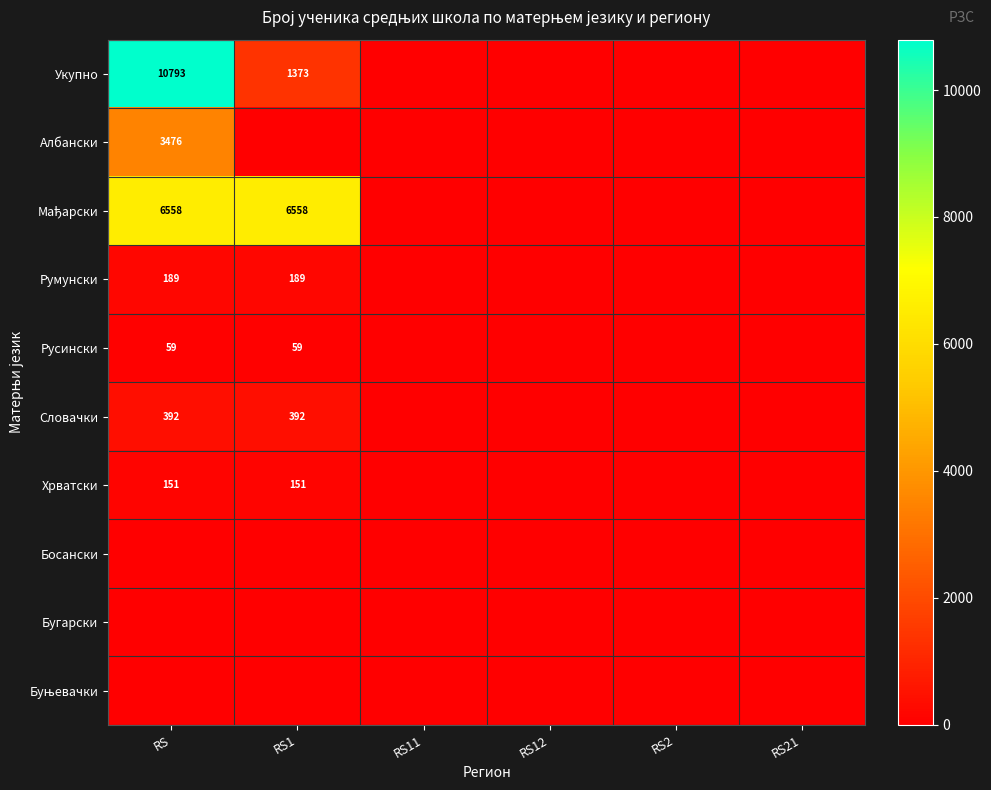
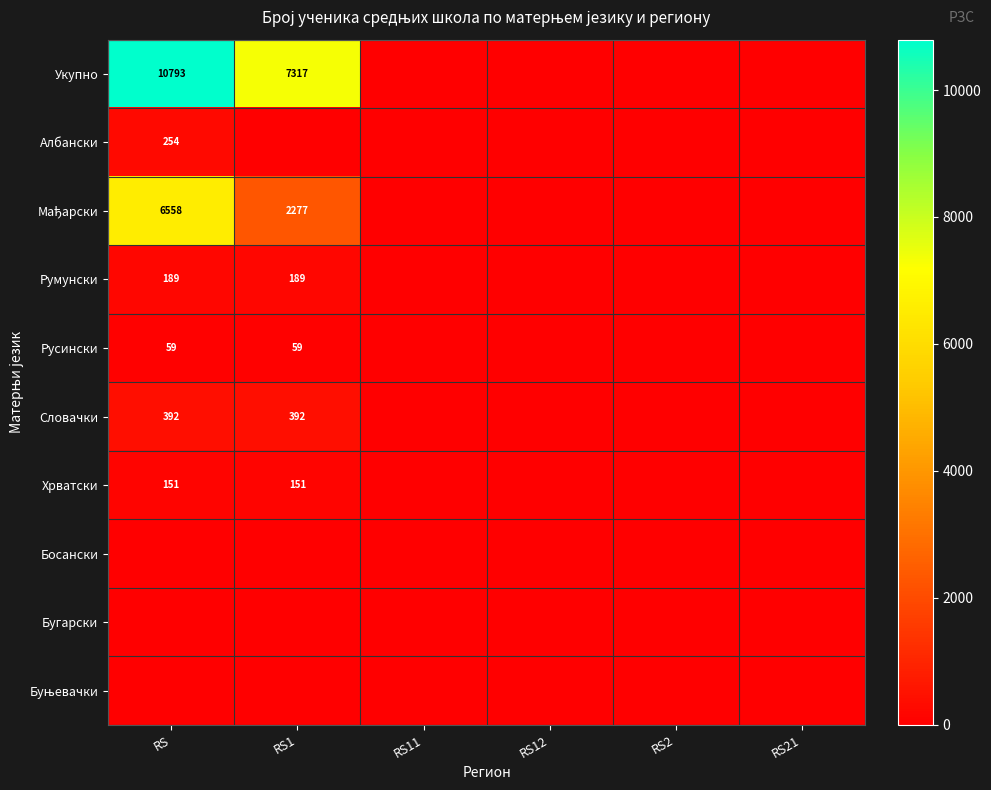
  {
    "Укупно": {
      "RS": 10793,
-     "RS1": 1373
+     "RS1": 7317
    },
    "Албански": {
-     "RS": 3476
+     "RS": 254
    },
    "Мађарски": {
      "RS": 6558,
-     "RS1": 6558
+     "RS1": 2277
    },
    "Румунски": {
      "RS": 189,
      "RS1": 189
    },
    "Русински": {
      "RS": 59,
      "RS1": 59
    },
    "Словачки": {
      "RS": 392,
      "RS1": 392
    },
    "Хрватски": {
      "RS": 151,
      "RS1": 151
    }
  }
